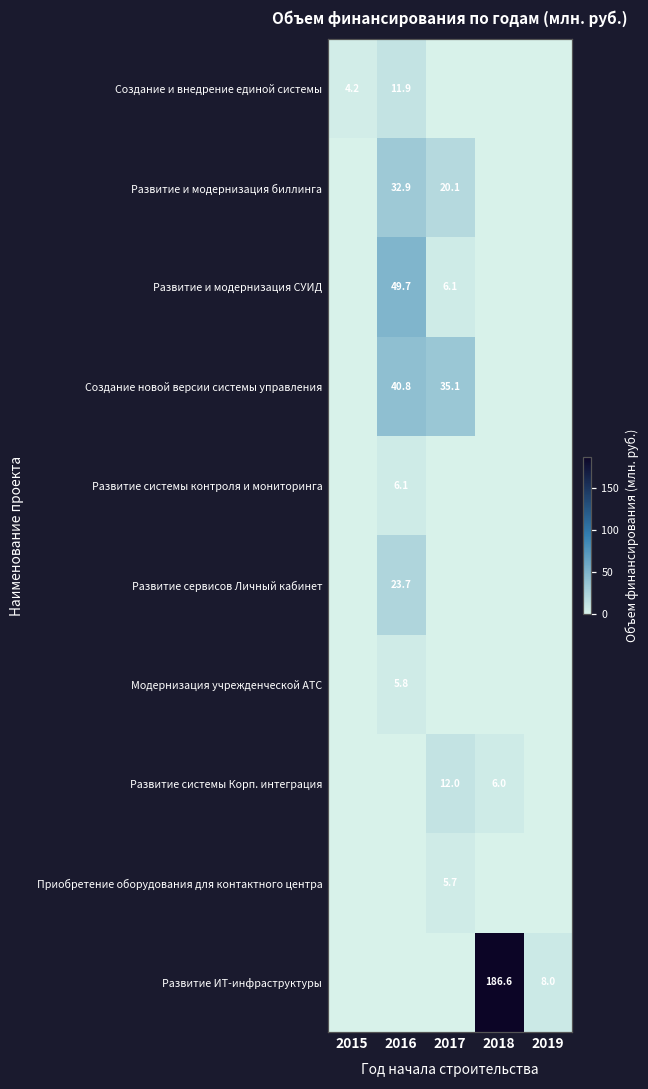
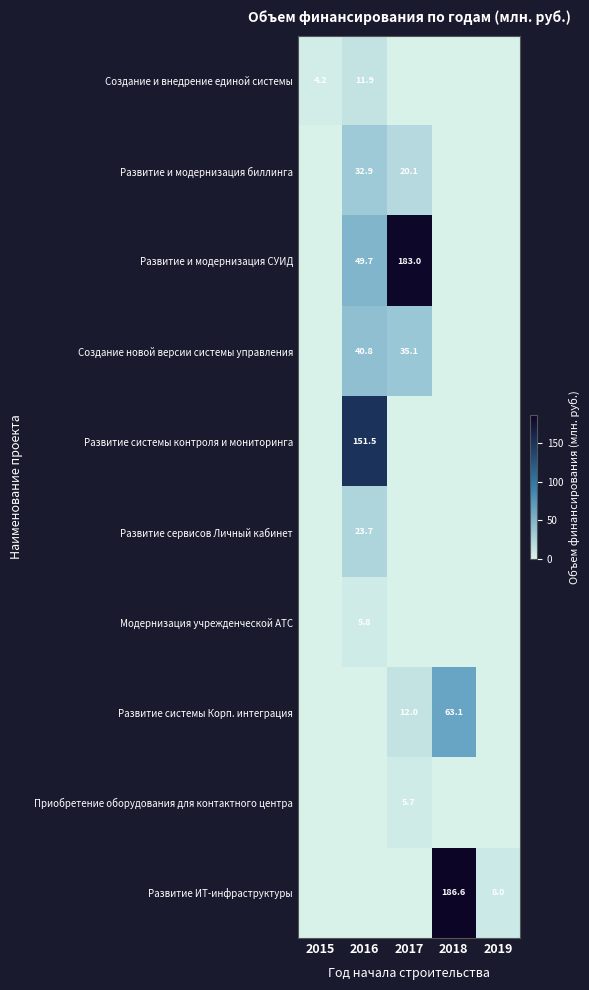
  {
    "Создание и внедрение единой системы": {
      "2016": 11.9
    },
    "Развитие и модернизация биллинга": {
      "2016": 32.9,
      "2017": 20.1
    },
    "Развитие и модернизация СУИД": {
      "2016": 49.7,
-     "2017": 6.1
+     "2017": 183.0
    },
    "Создание новой версии системы управления": {
      "2016": 40.8,
      "2017": 35.1
    },
    "Развитие системы контроля и мониторинга": {
-     "2016": 6.1
+     "2016": 151.5
    },
    "Развитие сервисов Личный кабинет": {
      "2016": 23.7
    },
    "Модернизация учрежденческой АТС": {
      "2016": 5.8
    },
    "Развитие системы Корп. интеграция": {
      "2017": 12.0,
-     "2018": 6.0
+     "2018": 63.1
    },
    "Приобретение оборудования для контактного центра": {
      "2017": 5.7
    },
    "Развитие ИТ-инфраструктуры": {
      "2018": 186.6,
      "2019": 8.0
    }
  }
